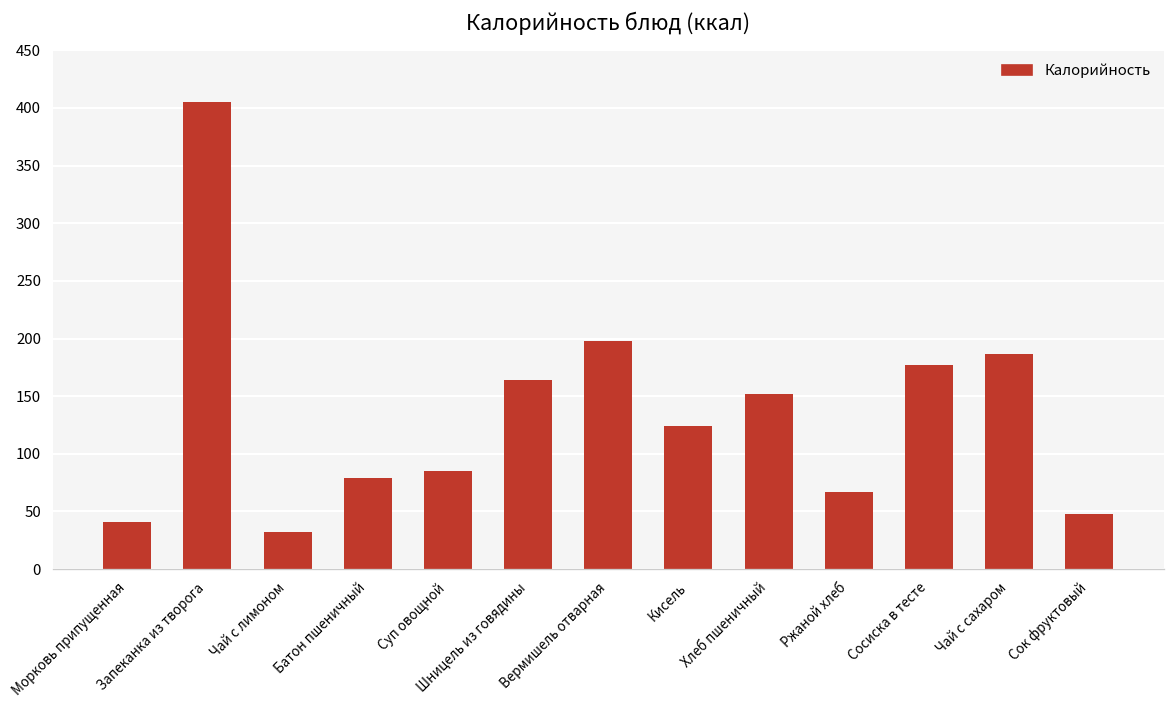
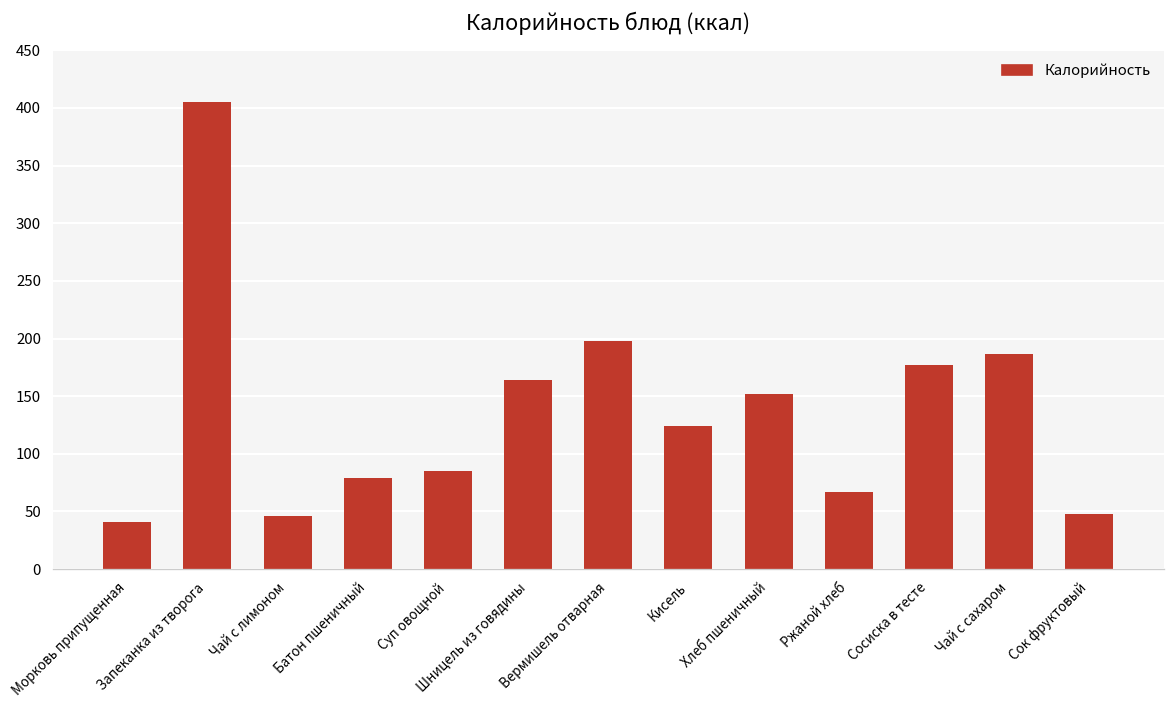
  {
    "Морковь припущенная": 40,
    "Запеканка из творога": 410,
-   "Чай с лимоном": 30,
+   "Чай с лимоном": 50,
    "Батон пшеничный": 80,
    "Суп овощной": 90,
    "Шницель из говядины": 160,
    "Вермишель отварная": 200,
    "Кисель": 120,
    "Хлеб пшеничный": 150,
    "Ржаной хлеб": 70,
    "Сосиска в тесте": 180,
    "Чай с сахаром": 190,
    "Сок фруктовый": 50
  }
